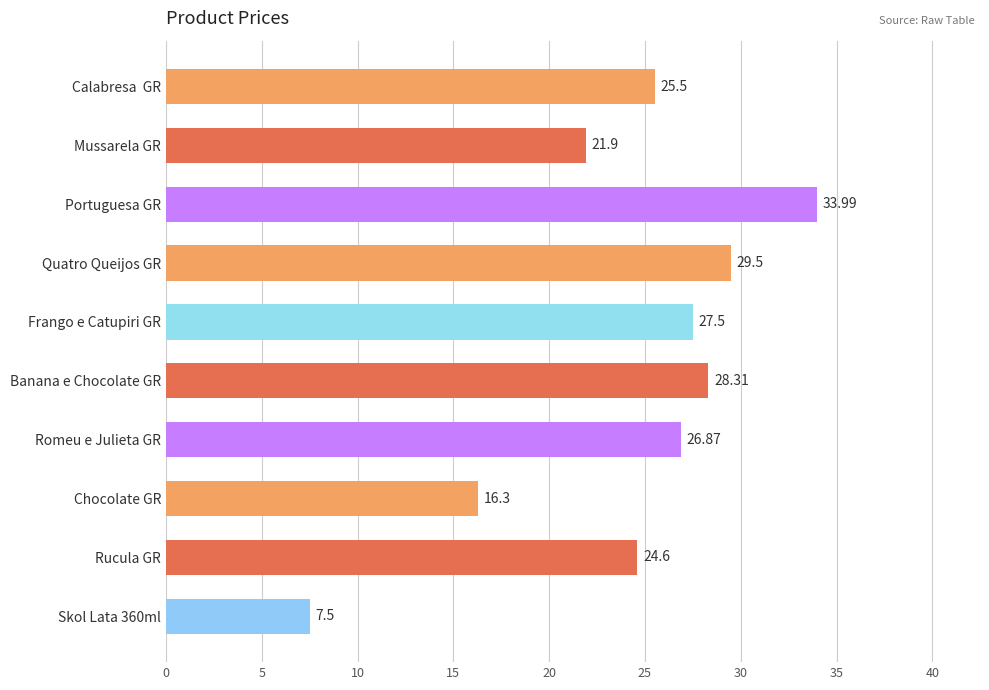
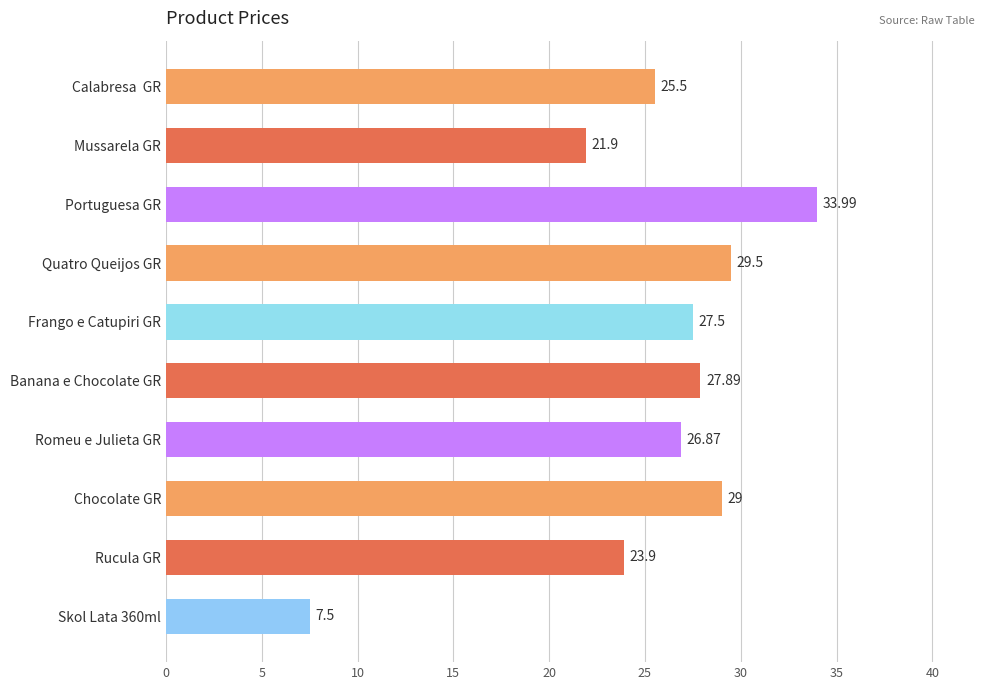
  {
    "Calabresa GR": 25.5,
    "Mussarela GR": 21.9,
    "Portuguesa GR": 33.99,
    "Quatro Queijos GR": 29.5,
    "Frango e Catupiri GR": 27.5,
-   "Banana e Chocolate GR": 28.31,
+   "Banana e Chocolate GR": 27.89,
    "Romeu e Julieta GR": 26.87,
-   "Chocolate GR": 16.3,
-   "Rucula GR": 24.6,
+   "Chocolate GR": 29,
+   "Rucula GR": 23.9,
    "Skol Lata 360ml": 7.5
  }
